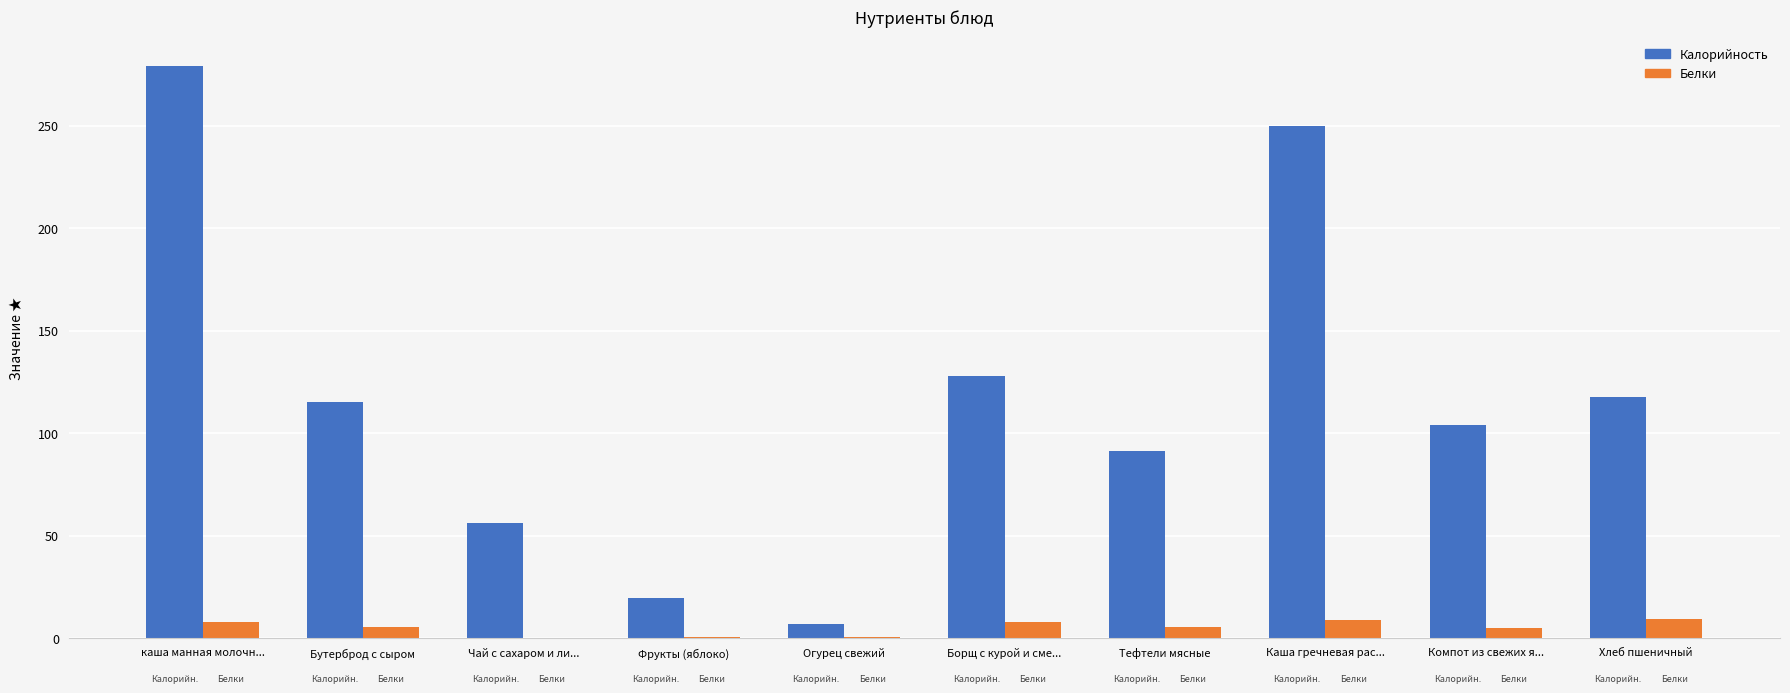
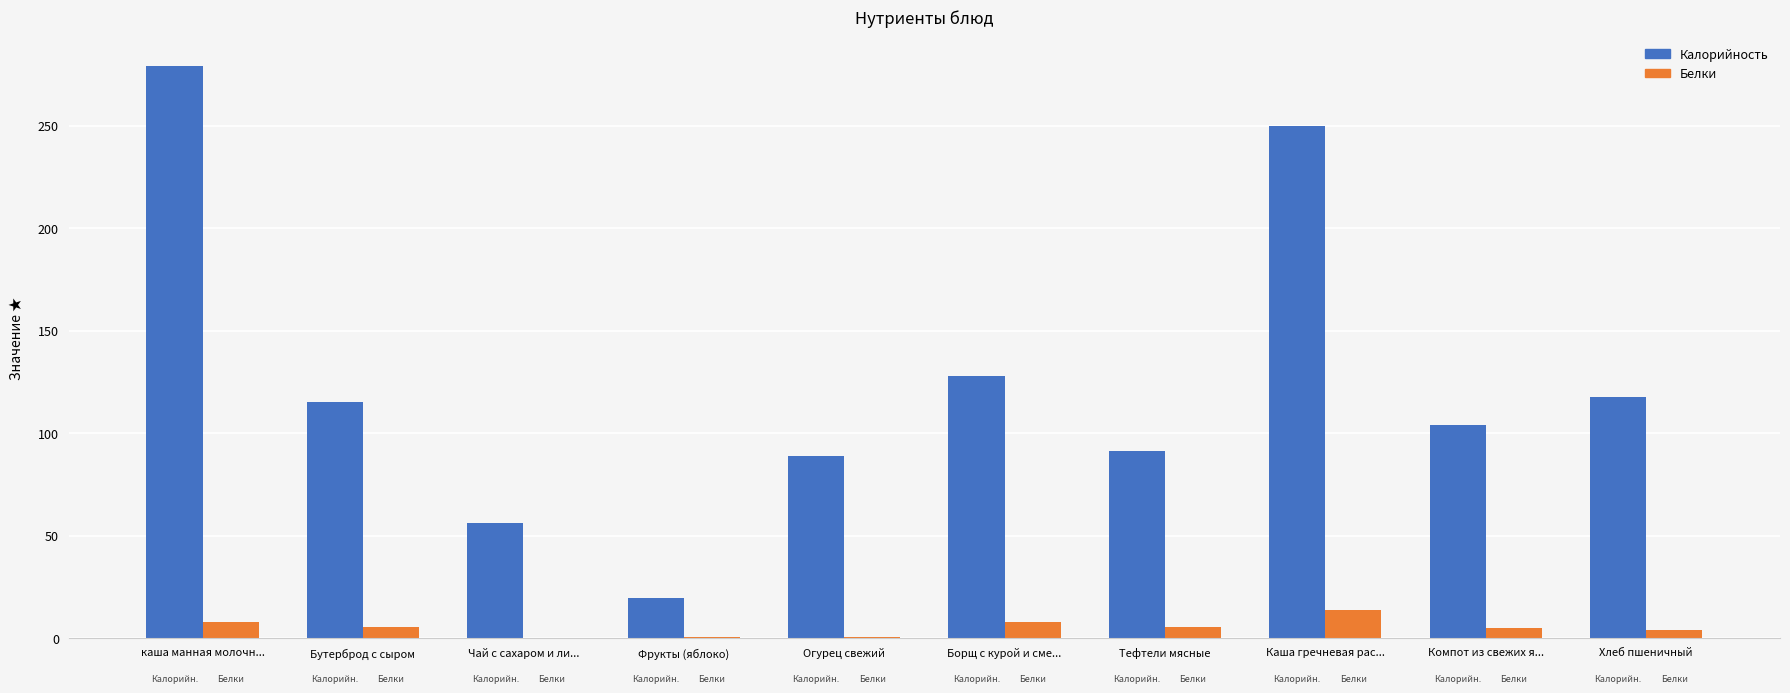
  {
    "Калорийность": {
      "каша манная молочн...": 279,
      "Бутерброд с сыром": 115,
      "Чай с сахаром и ли...": 56,
      "Фрукты (яблоко)": 20,
-     "Огурец свежий": 7,
+     "Огурец свежий": 89,
      "Борщ с курой и сме...": 128,
      "Тефтели мясные": 91,
      "Каша гречневая рас...": 250,
      "Компот из свежих я...": 104,
      "Хлеб пшеничный": 118
    },
    "Белки": {
      "каша манная молочн...": 8,
      "Бутерброд с сыром": 5,
      "Борщ с курой и сме...": 8,
      "Тефтели мясные": 5,
-     "Каша гречневая рас...": 9,
+     "Каша гречневая рас...": 14,
      "Компот из свежих я...": 5,
-     "Хлеб пшеничный": 9
+     "Хлеб пшеничный": 4
    }
  }
